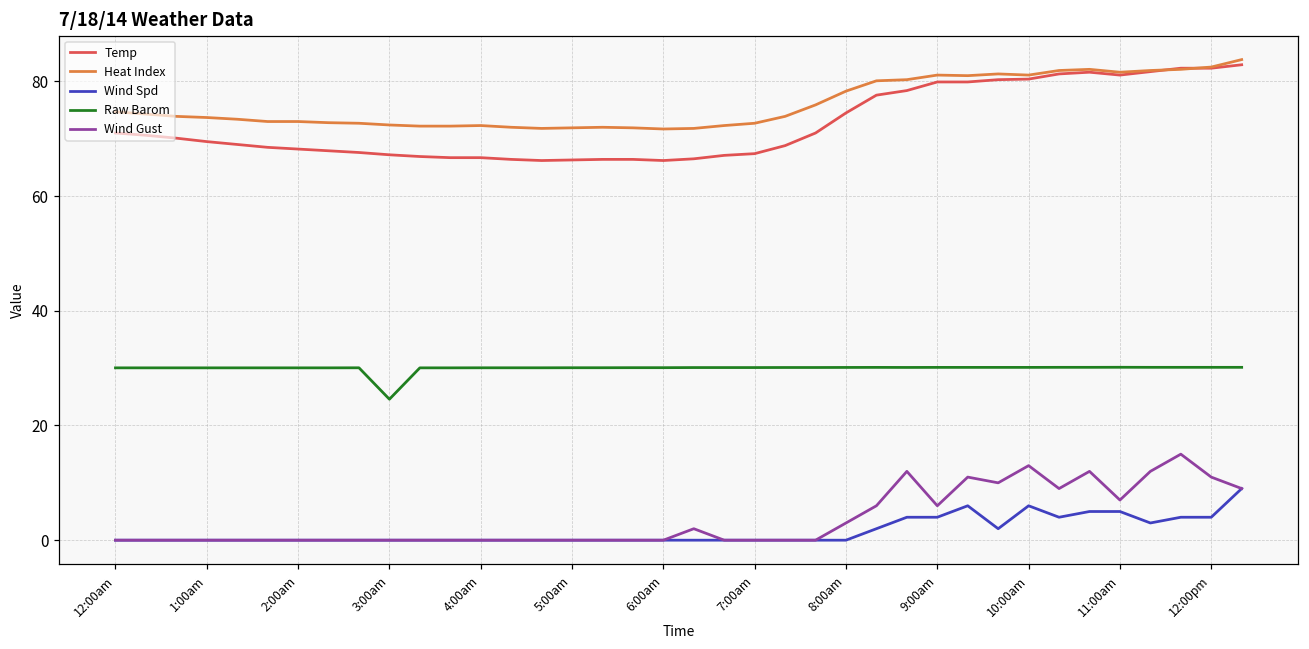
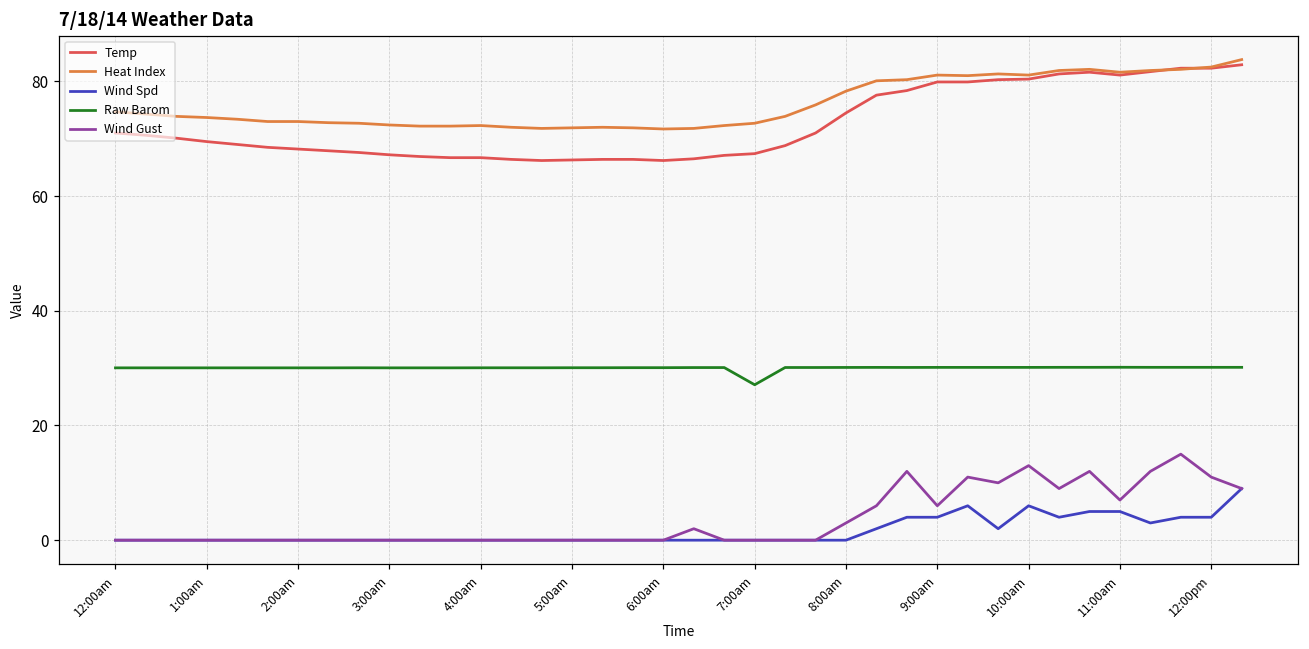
  {
    "Wind Spd": {
      "8:00am": 0,
      "9:00am": 4,
      "10:00am": 6,
      "11:00am": 5,
      "12:00pm": 4
    },
    "Raw Barom": {
      "12:00am": 30,
      "1:00am": 30,
      "2:00am": 30,
-     "3:00am": 25,
+     "3:00am": 30,
      "4:00am": 30,
      "5:00am": 30,
      "6:00am": 30,
-     "7:00am": 30,
+     "7:00am": 27,
      "8:00am": 30,
      "9:00am": 30,
      "10:00am": 30,
      "11:00am": 30,
      "12:00pm": 30
    },
    "Wind Gust": {
      "8:00am": 3,
      "9:00am": 6,
      "10:00am": 13,
      "11:00am": 7,
      "12:00pm": 11
    }
  }
